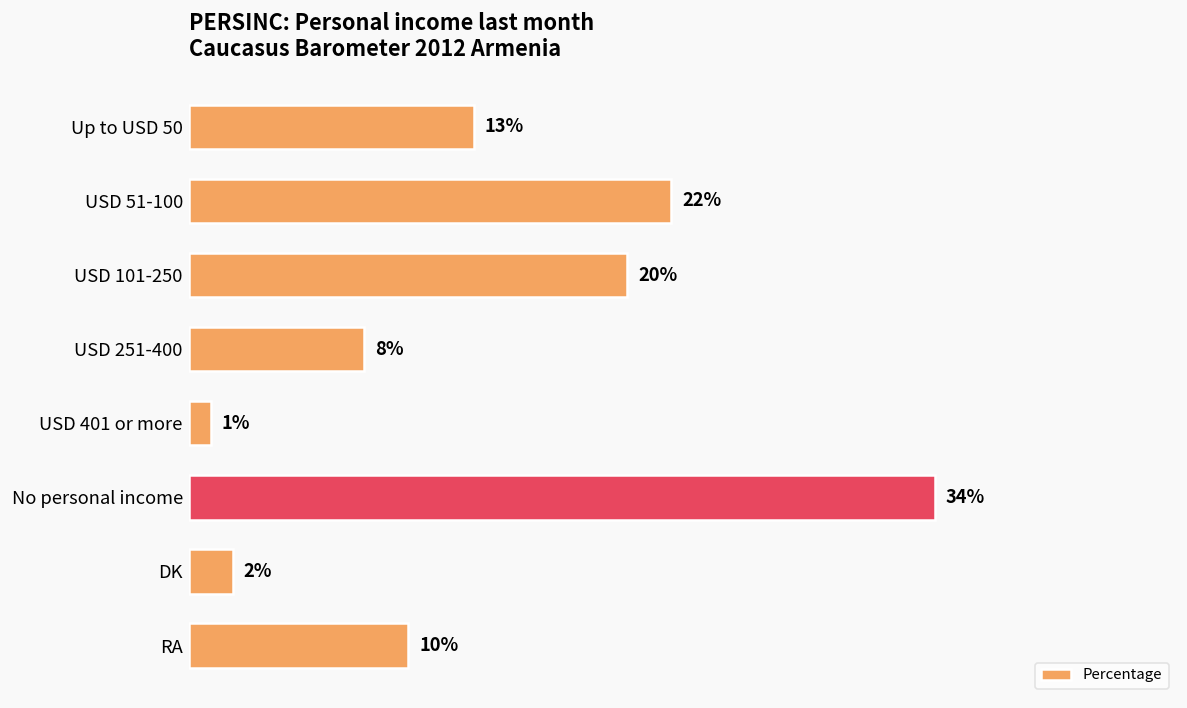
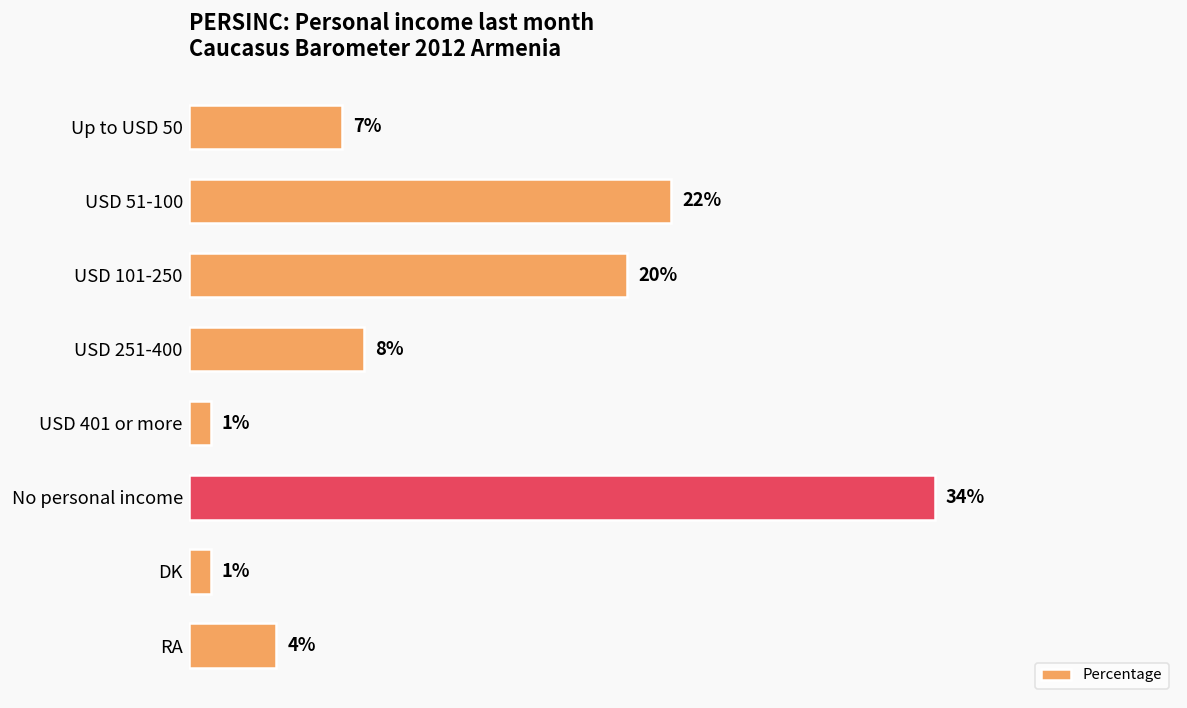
  {
-   "Up to USD 50": "13%",
+   "Up to USD 50": "7%",
    "USD 51-100": "22%",
    "USD 101-250": "20%",
    "USD 251-400": "8%",
    "USD 401 or more": "1%",
    "No personal income": "34%",
-   "DK": "2%",
-   "RA": "10%"
+   "DK": "1%",
+   "RA": "4%"
  }
